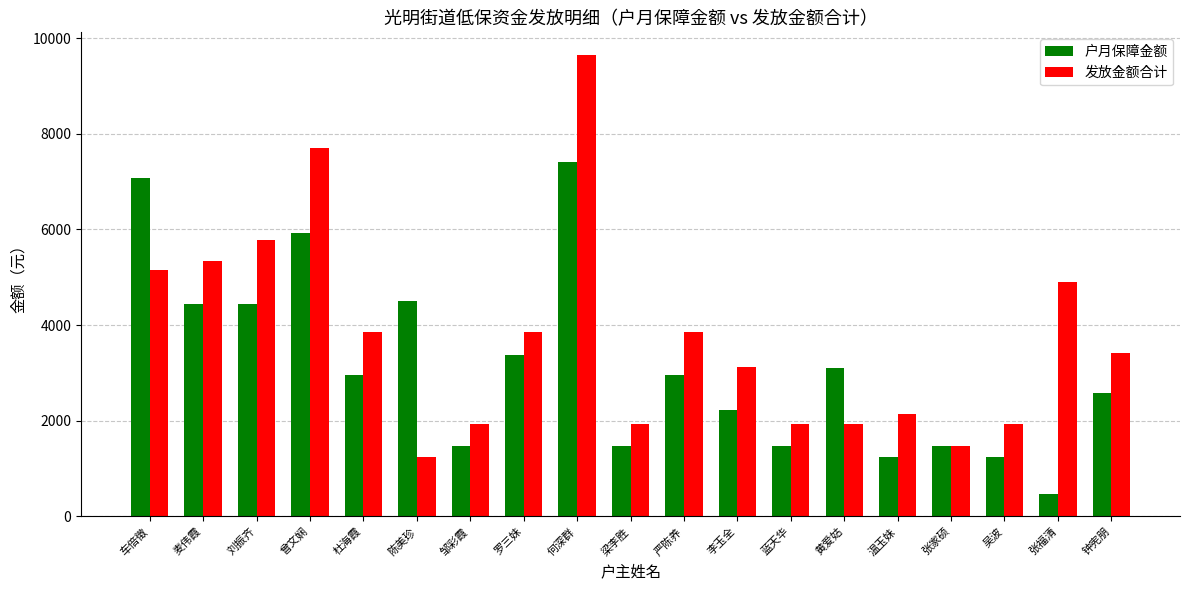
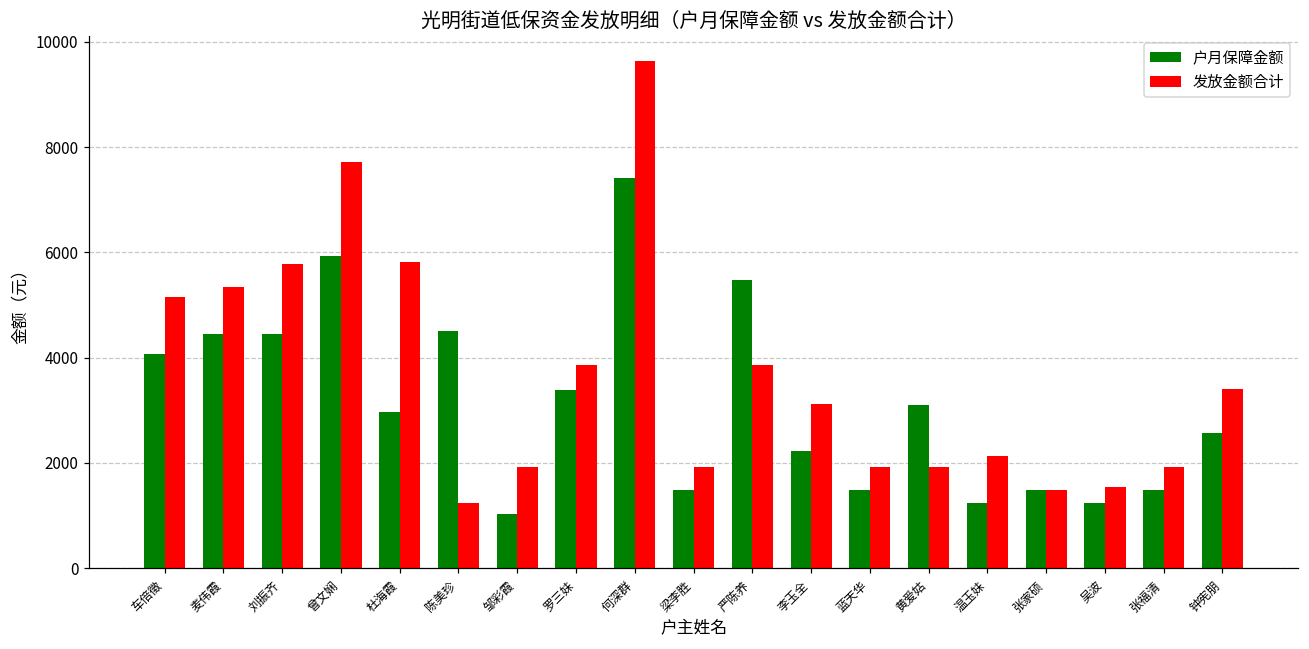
  {
    "户月保障金额": {
-     "车倍徵": 7100,
+     "车倍徵": 4100,
      "麦伟霞": 4400,
      "刘振齐": 4400,
      "曾文娴": 5900,
      "杜海霞": 3000,
      "陈美珍": 4500,
-     "邹彩霞": 1500,
+     "邹彩霞": 1000,
      "罗三妹": 3400,
      "何深群": 7400,
      "梁李胜": 1500,
-     "严陈养": 3000,
+     "严陈养": 5500,
      "李玉全": 2200,
      "蓝天华": 1500,
      "黄爱姑": 3100,
      "温玉妹": 1200,
      "张家硕": 1500,
      "吴波": 1200,
-     "张福清": 500,
+     "张福清": 1500,
      "钟宪朋": 2600
    },
    "发放金额合计": {
      "车倍徵": 5100,
      "麦伟霞": 5300,
      "刘振齐": 5800,
      "曾文娴": 7700,
-     "杜海霞": 3900,
+     "杜海霞": 5800,
      "陈美珍": 1200,
      "邹彩霞": 1900,
      "罗三妹": 3900,
      "何深群": 9600,
      "梁李胜": 1900,
      "严陈养": 3900,
      "李玉全": 3100,
      "蓝天华": 1900,
      "黄爱姑": 1900,
      "温玉妹": 2100,
      "张家硕": 1500,
-     "吴波": 1900,
-     "张福清": 4900,
+     "吴波": 1500,
+     "张福清": 1900,
      "钟宪朋": 3400
    }
  }
